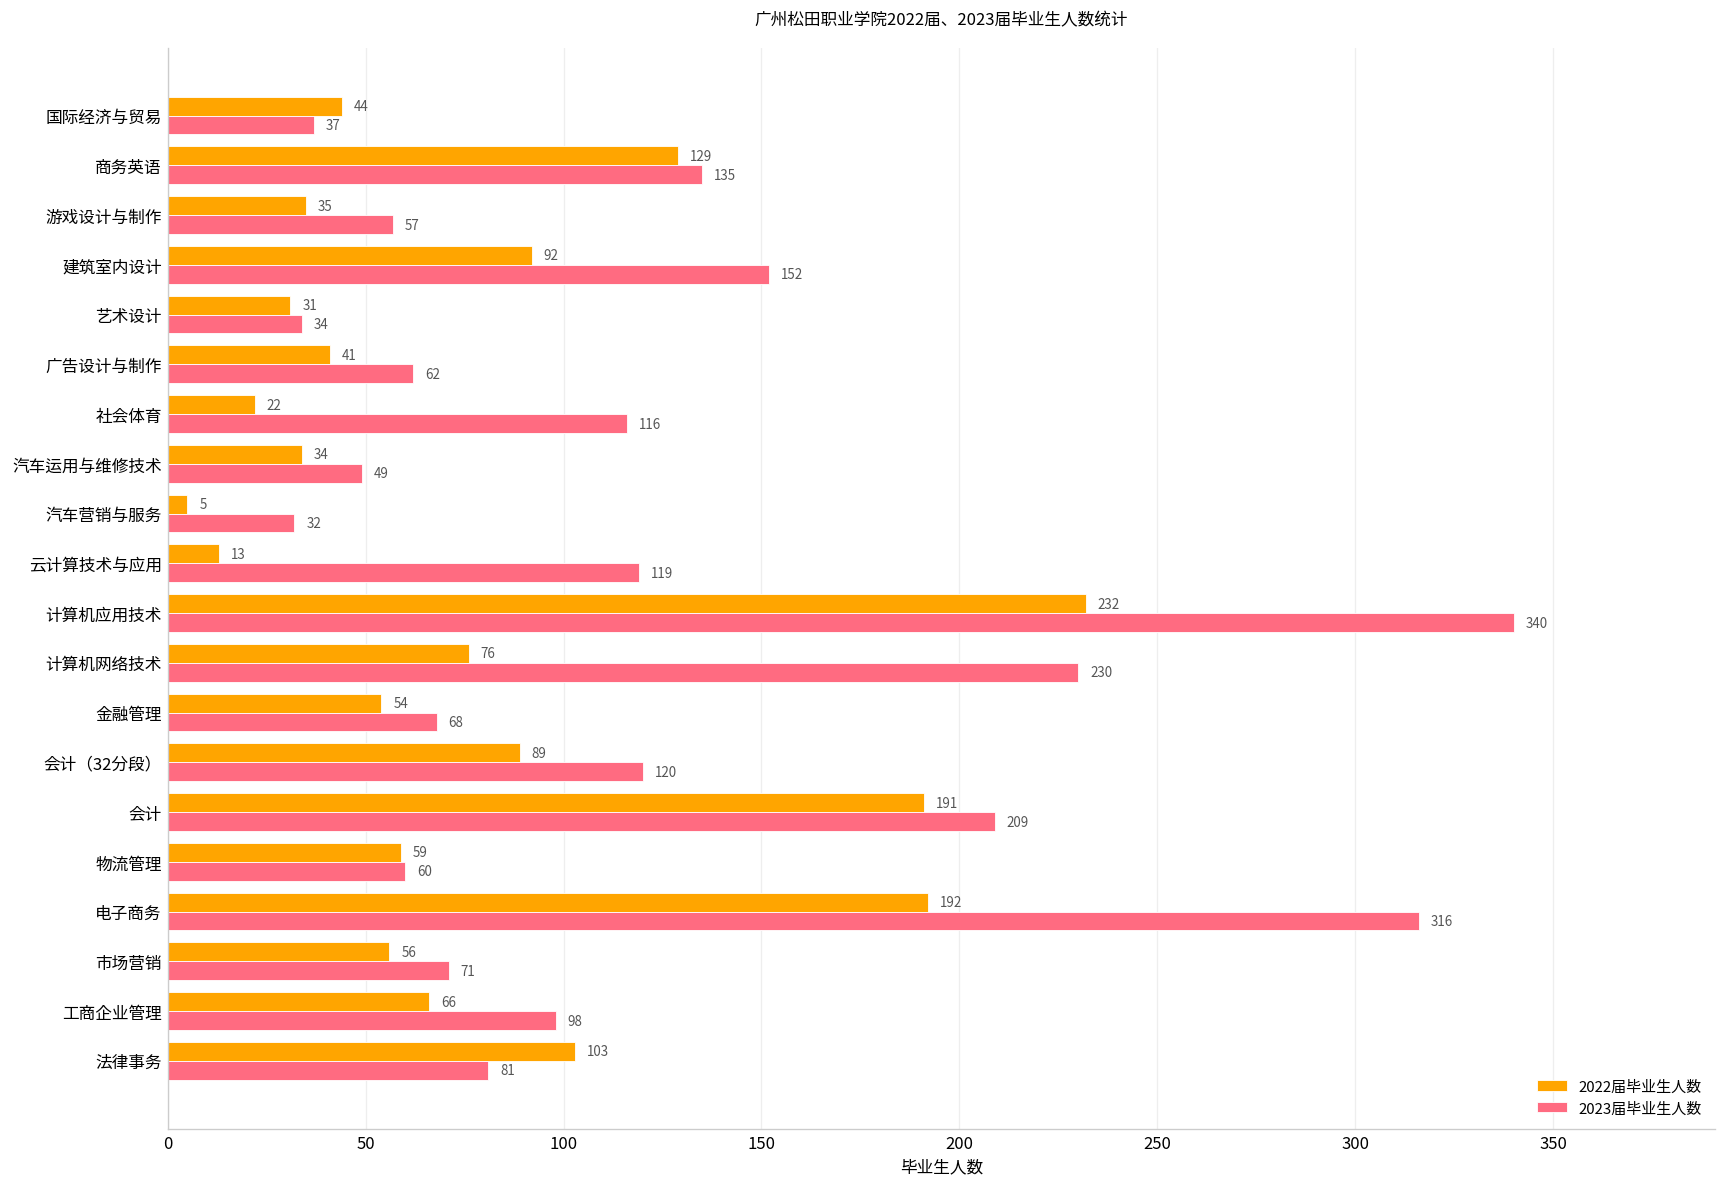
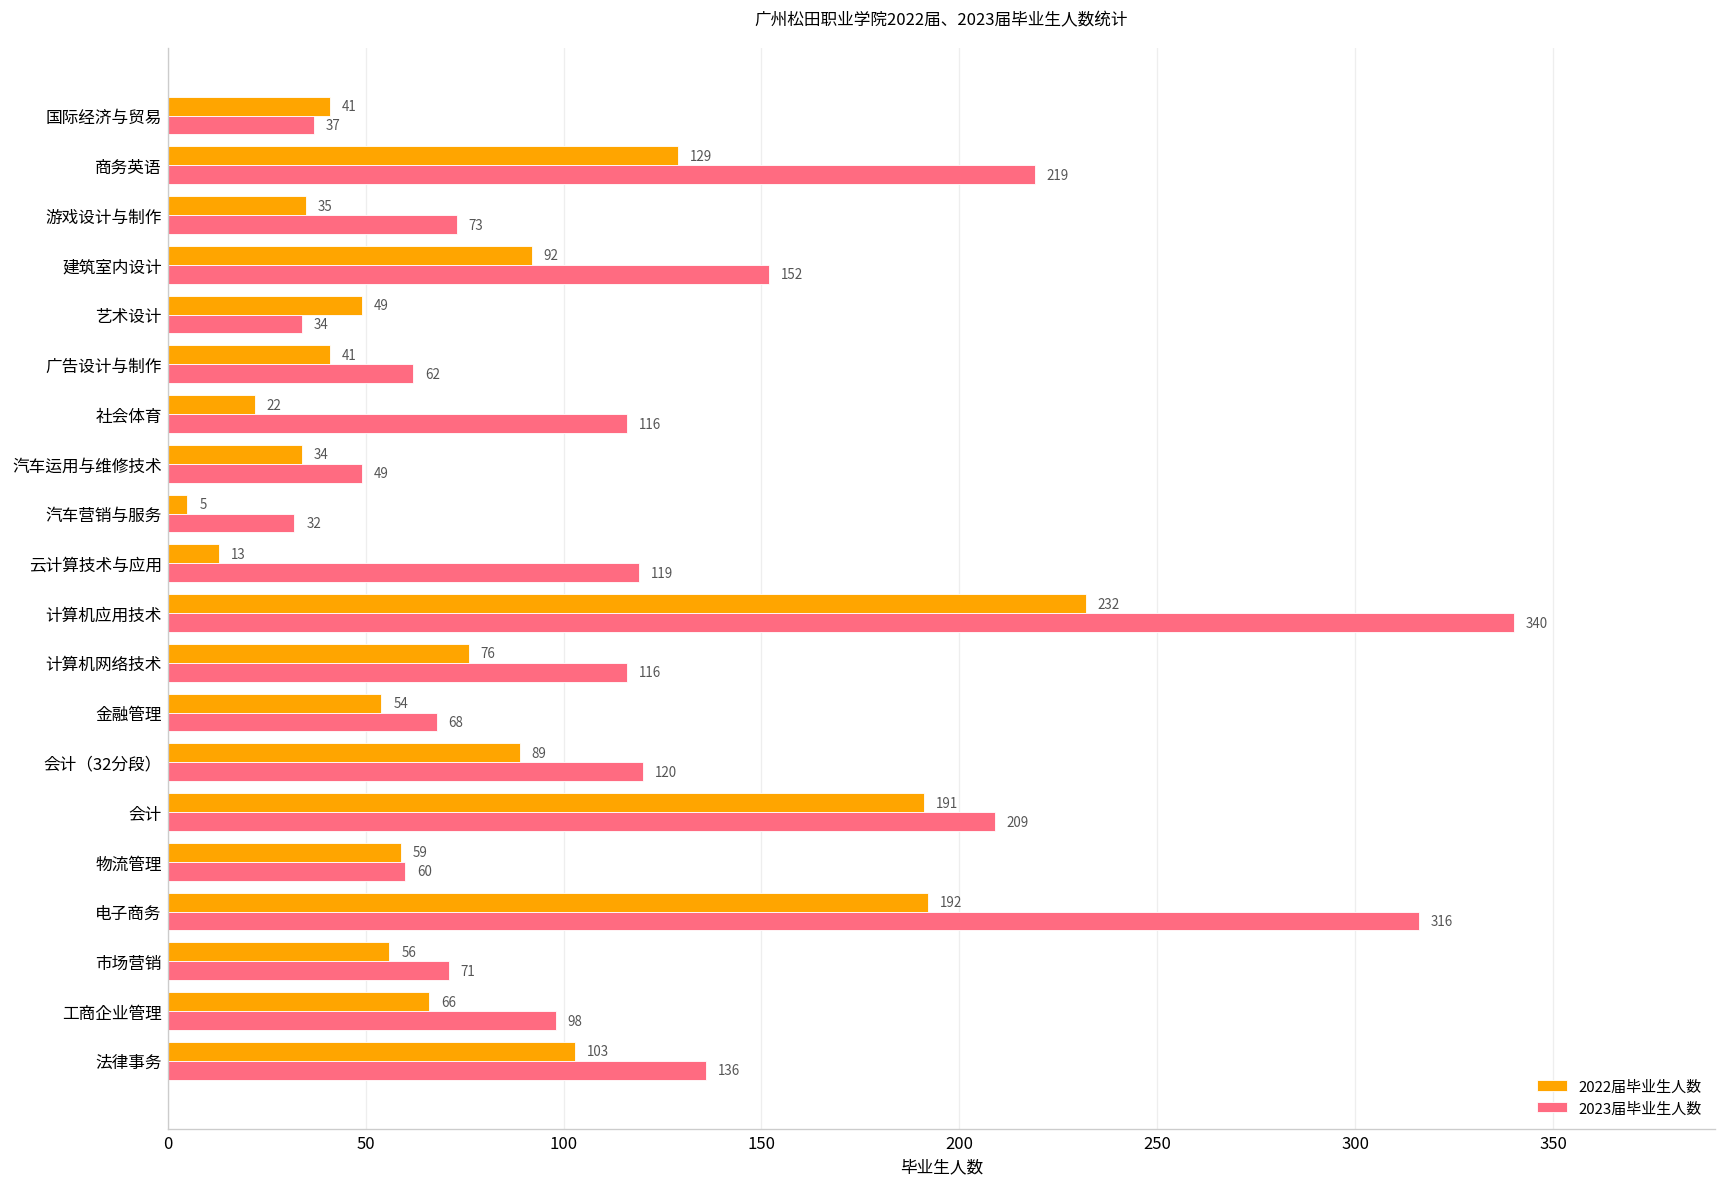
  {
    "2022届毕业生人数": {
-     "国际经济与贸易": 44,
+     "国际经济与贸易": 41,
      "商务英语": 129,
      "游戏设计与制作": 35,
      "建筑室内设计": 92,
-     "艺术设计": 31,
+     "艺术设计": 49,
      "广告设计与制作": 41,
      "社会体育": 22,
      "汽车运用与维修技术": 34,
      "汽车营销与服务": 5,
      "云计算技术与应用": 13,
      "计算机应用技术": 232,
      "计算机网络技术": 76,
      "金融管理": 54,
      "会计（32分段）": 89,
      "会计": 191,
      "物流管理": 59,
      "电子商务": 192,
      "市场营销": 56,
      "工商企业管理": 66,
      "法律事务": 103
    },
    "2023届毕业生人数": {
      "国际经济与贸易": 37,
-     "商务英语": 135,
-     "游戏设计与制作": 57,
+     "商务英语": 219,
+     "游戏设计与制作": 73,
      "建筑室内设计": 152,
      "艺术设计": 34,
      "广告设计与制作": 62,
      "社会体育": 116,
      "汽车运用与维修技术": 49,
      "汽车营销与服务": 32,
      "云计算技术与应用": 119,
      "计算机应用技术": 340,
-     "计算机网络技术": 230,
+     "计算机网络技术": 116,
      "金融管理": 68,
      "会计（32分段）": 120,
      "会计": 209,
      "物流管理": 60,
      "电子商务": 316,
      "市场营销": 71,
      "工商企业管理": 98,
-     "法律事务": 81
+     "法律事务": 136
    }
  }
